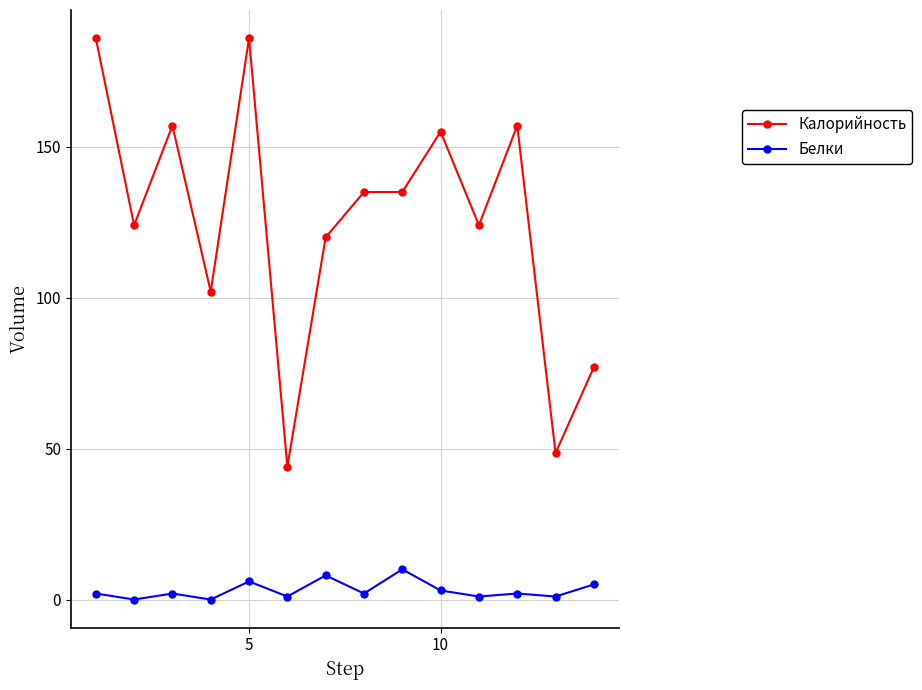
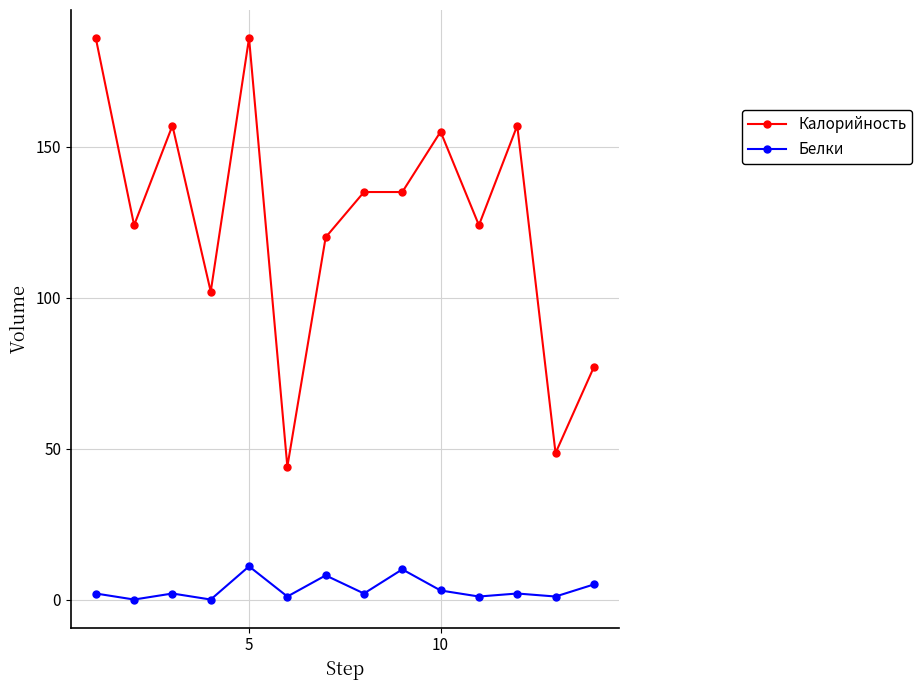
  {
    "Калорийность": {
      "5": 186,
      "10": 155
    },
    "Белки": {
-     "5": 6,
+     "5": 11,
      "10": 3
    }
  }
